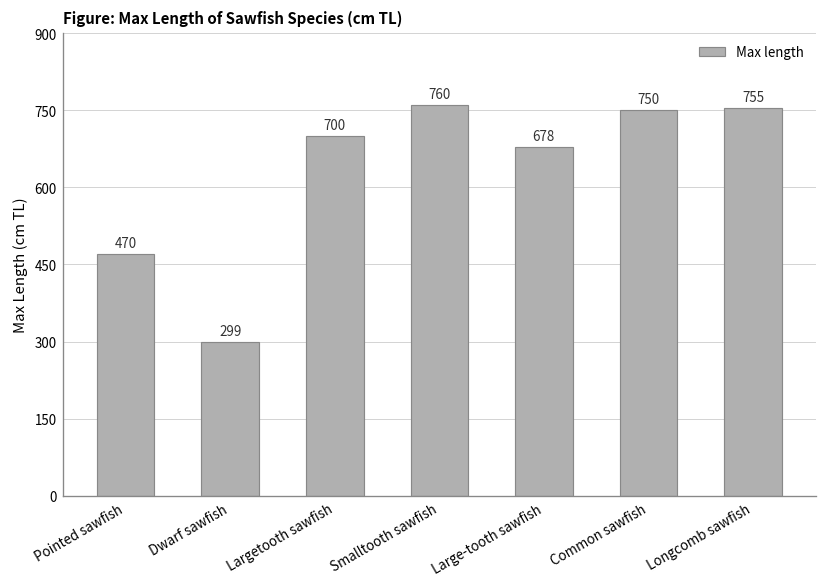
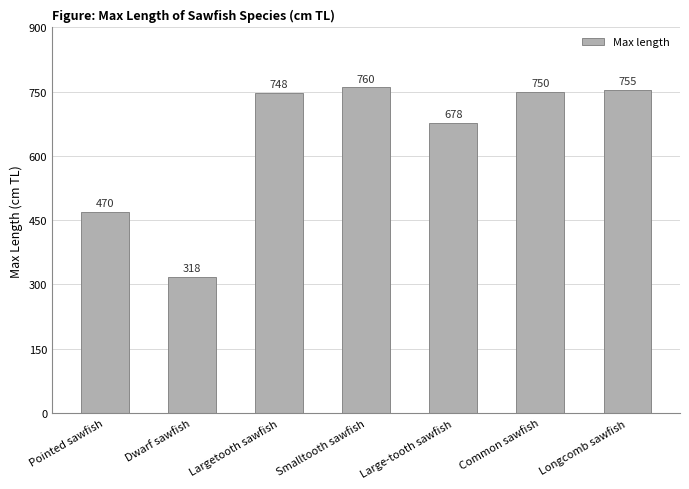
  {
    "Pointed sawfish": 470,
-   "Dwarf sawfish": 299,
-   "Largetooth sawfish": 700,
+   "Dwarf sawfish": 318,
+   "Largetooth sawfish": 748,
    "Smalltooth sawfish": 760,
    "Large-tooth sawfish": 678,
    "Common sawfish": 750,
    "Longcomb sawfish": 755
  }
